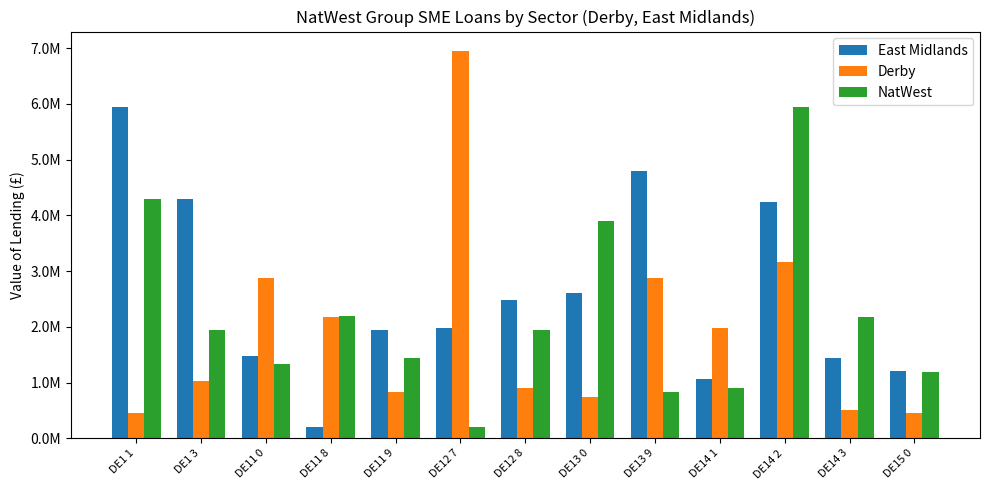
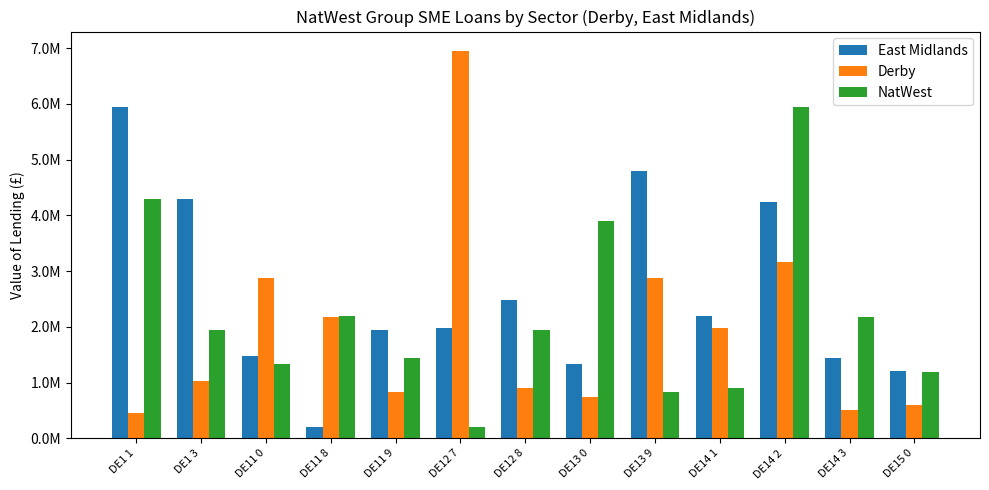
  {
    "East Midlands": {
      "DE1 1": 5900000,
      "DE1 3": 4300000,
      "DE11 0": 1500000,
      "DE11 8": 200000,
      "DE11 9": 2000000,
      "DE12 7": 2000000,
      "DE12 8": 2500000,
-     "DE13 0": 2600000,
+     "DE13 0": 1300000,
      "DE13 9": 4800000,
-     "DE14 1": 1100000,
+     "DE14 1": 2200000,
      "DE14 2": 4200000,
      "DE14 3": 1400000,
      "DE15 0": 1200000
    },
    "Derby": {
      "DE1 1": 500000,
      "DE1 3": 1000000,
      "DE11 0": 2900000,
      "DE11 8": 2200000,
      "DE11 9": 800000,
      "DE12 7": 6900000,
      "DE12 8": 900000,
      "DE13 0": 700000,
      "DE13 9": 2900000,
      "DE14 1": 2000000,
      "DE14 2": 3200000,
      "DE14 3": 500000,
-     "DE15 0": 500000
+     "DE15 0": 600000
    },
    "NatWest": {
      "DE1 1": 4300000,
      "DE1 3": 2000000,
      "DE11 0": 1300000,
      "DE11 8": 2200000,
      "DE11 9": 1400000,
      "DE12 7": 200000,
      "DE12 8": 1900000,
      "DE13 0": 3900000,
      "DE13 9": 800000,
      "DE14 1": 900000,
      "DE14 2": 5900000,
      "DE14 3": 2200000,
      "DE15 0": 1200000
    }
  }
